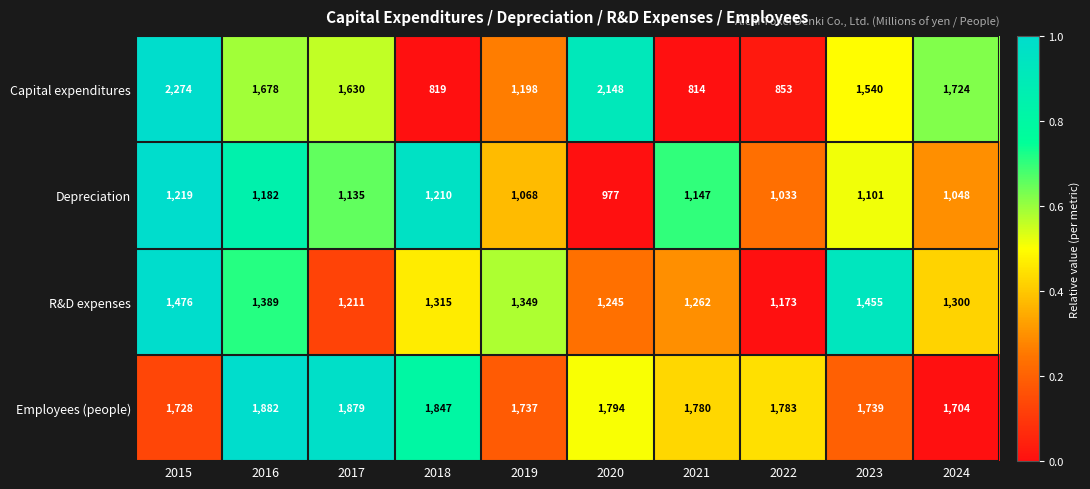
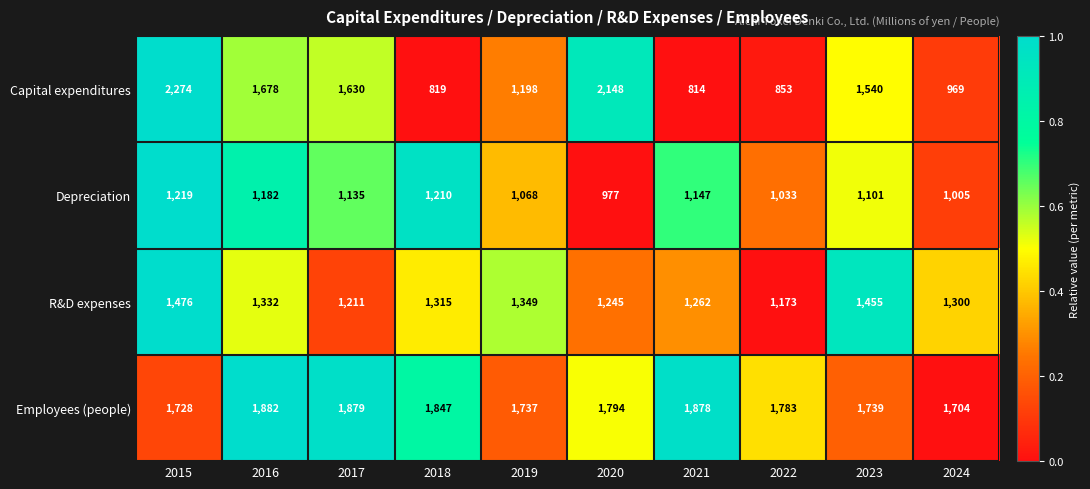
  {
    "Capital expenditures": {
      "2015": "2,274",
      "2016": "1,678",
      "2017": "1,630",
      "2018": "819",
      "2019": "1,198",
      "2020": "2,148",
      "2021": "814",
      "2022": "853",
      "2023": "1,540",
-     "2024": "1,724"
+     "2024": "969"
    },
    "Depreciation": {
      "2015": "1,219",
      "2016": "1,182",
      "2017": "1,135",
      "2018": "1,210",
      "2019": "1,068",
      "2020": "977",
      "2021": "1,147",
      "2022": "1,033",
      "2023": "1,101",
-     "2024": "1,048"
+     "2024": "1,005"
    },
    "R&D expenses": {
      "2015": "1,476",
-     "2016": "1,389",
+     "2016": "1,332",
      "2017": "1,211",
      "2018": "1,315",
      "2019": "1,349",
      "2020": "1,245",
      "2021": "1,262",
      "2022": "1,173",
      "2023": "1,455",
      "2024": "1,300"
    },
    "Employees (people)": {
      "2015": "1,728",
      "2016": "1,882",
      "2017": "1,879",
      "2018": "1,847",
      "2019": "1,737",
      "2020": "1,794",
-     "2021": "1,780",
+     "2021": "1,878",
      "2022": "1,783",
      "2023": "1,739",
      "2024": "1,704"
    }
  }
